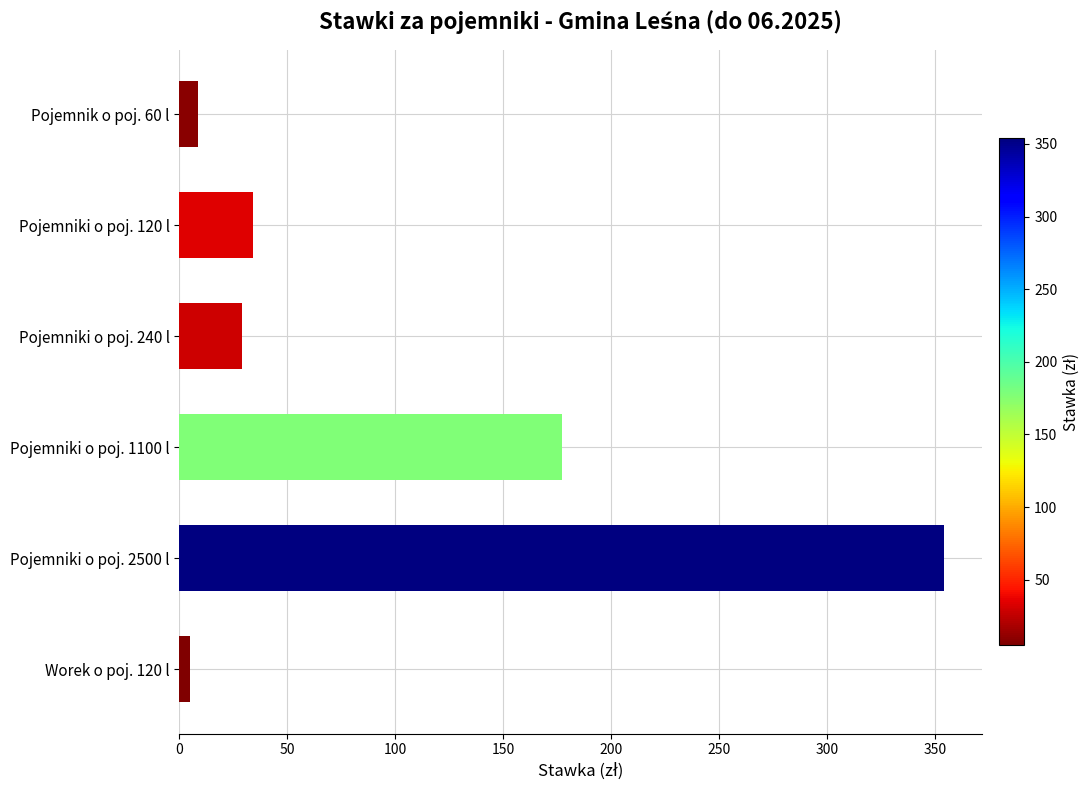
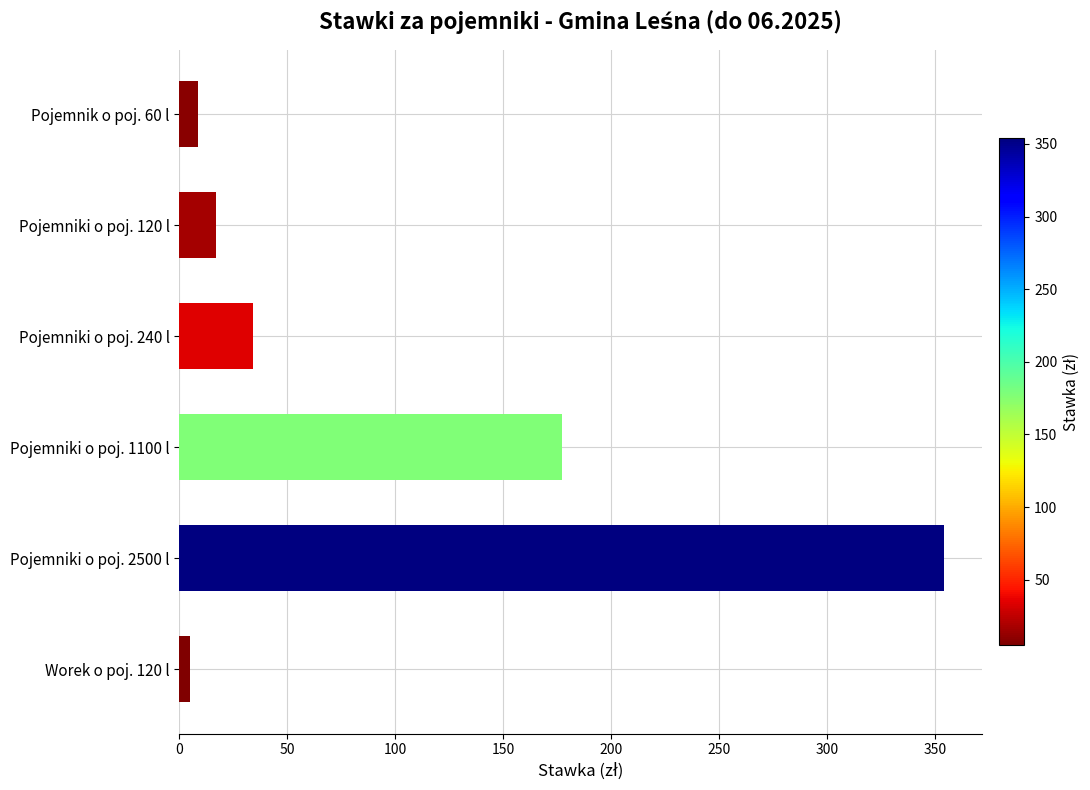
  {
    "Pojemnik o poj. 60 l": 9,
-   "Pojemniki o poj. 120 l": 34,
-   "Pojemniki o poj. 240 l": 29,
+   "Pojemniki o poj. 120 l": 17,
+   "Pojemniki o poj. 240 l": 34,
    "Pojemniki o poj. 1100 l": 177,
    "Pojemniki o poj. 2500 l": 354,
    "Worek o poj. 120 l": 5
  }
